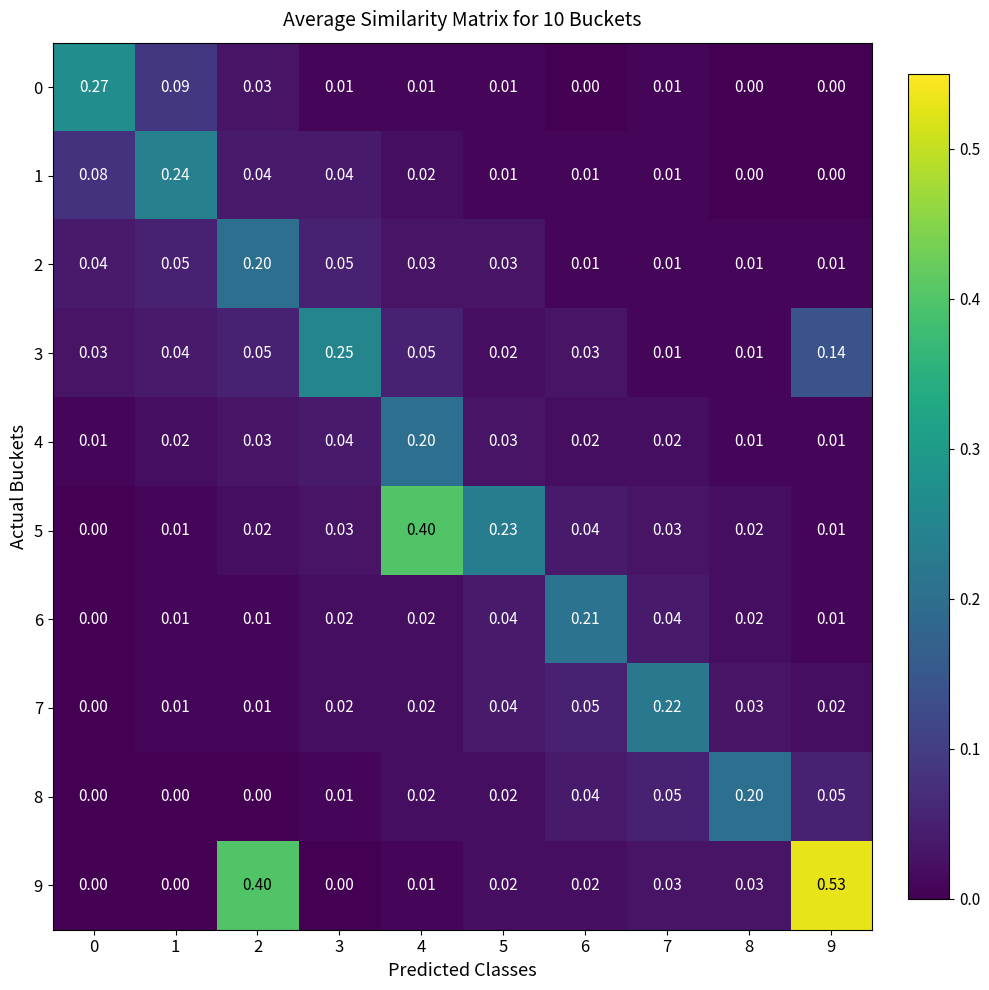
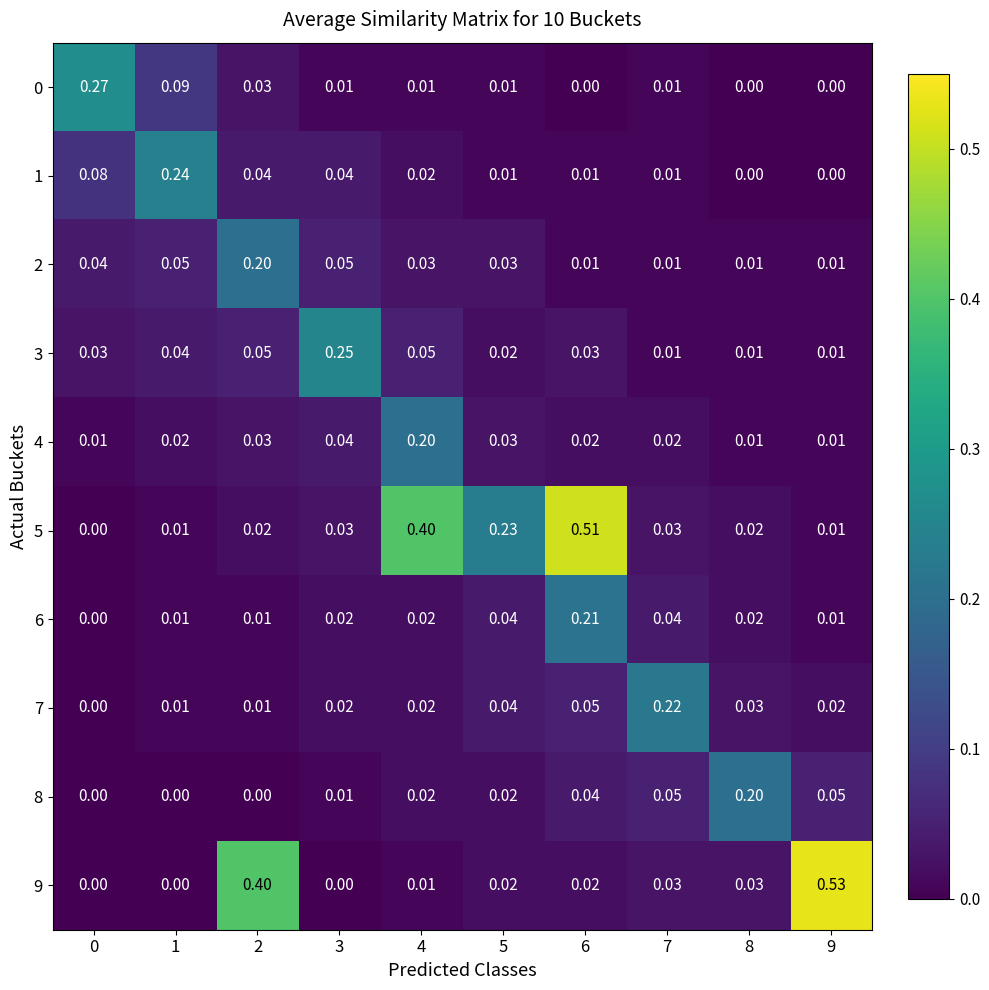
  {
    "0": {
      "0": 0.27,
      "1": 0.09,
      "2": 0.03,
      "3": 0.01,
      "4": 0.01,
      "5": 0.01,
      "6": 0.00,
      "7": 0.01,
      "8": 0.00,
      "9": 0.00
    },
    "1": {
      "0": 0.08,
      "1": 0.24,
      "2": 0.04,
      "3": 0.04,
      "4": 0.02,
      "5": 0.01,
      "6": 0.01,
      "7": 0.01,
      "8": 0.00,
      "9": 0.00
    },
    "2": {
      "0": 0.04,
      "1": 0.05,
      "2": 0.20,
      "3": 0.05,
      "4": 0.03,
      "5": 0.03,
      "6": 0.01,
      "7": 0.01,
      "8": 0.01,
      "9": 0.01
    },
    "3": {
      "0": 0.03,
      "1": 0.04,
      "2": 0.05,
      "3": 0.25,
      "4": 0.05,
      "5": 0.02,
      "6": 0.03,
      "7": 0.01,
      "8": 0.01,
-     "9": 0.14
+     "9": 0.01
    },
    "4": {
      "0": 0.01,
      "1": 0.02,
      "2": 0.03,
      "3": 0.04,
      "4": 0.20,
      "5": 0.03,
      "6": 0.02,
      "7": 0.02,
      "8": 0.01,
      "9": 0.01
    },
    "5": {
      "0": 0.00,
      "1": 0.01,
      "2": 0.02,
      "3": 0.03,
      "4": 0.40,
      "5": 0.23,
-     "6": 0.04,
+     "6": 0.51,
      "7": 0.03,
      "8": 0.02,
      "9": 0.01
    },
    "6": {
      "0": 0.00,
      "1": 0.01,
      "2": 0.01,
      "3": 0.02,
      "4": 0.02,
      "5": 0.04,
      "6": 0.21,
      "7": 0.04,
      "8": 0.02,
      "9": 0.01
    },
    "7": {
      "0": 0.00,
      "1": 0.01,
      "2": 0.01,
      "3": 0.02,
      "4": 0.02,
      "5": 0.04,
      "6": 0.05,
      "7": 0.22,
      "8": 0.03,
      "9": 0.02
    },
    "8": {
      "0": 0.00,
      "1": 0.00,
      "2": 0.00,
      "3": 0.01,
      "4": 0.02,
      "5": 0.02,
      "6": 0.04,
      "7": 0.05,
      "8": 0.20,
      "9": 0.05
    },
    "9": {
      "0": 0.00,
      "1": 0.00,
      "2": 0.40,
      "3": 0.00,
      "4": 0.01,
      "5": 0.02,
      "6": 0.02,
      "7": 0.03,
      "8": 0.03,
      "9": 0.53
    }
  }
